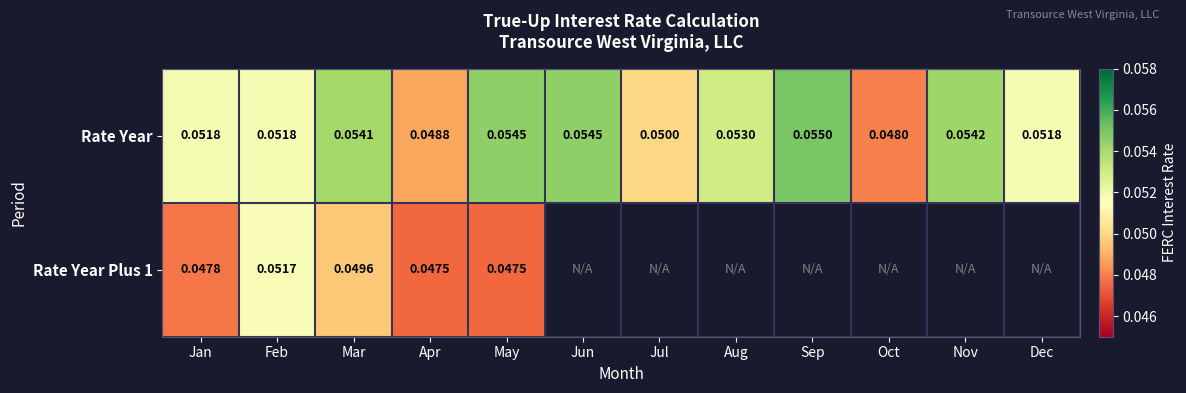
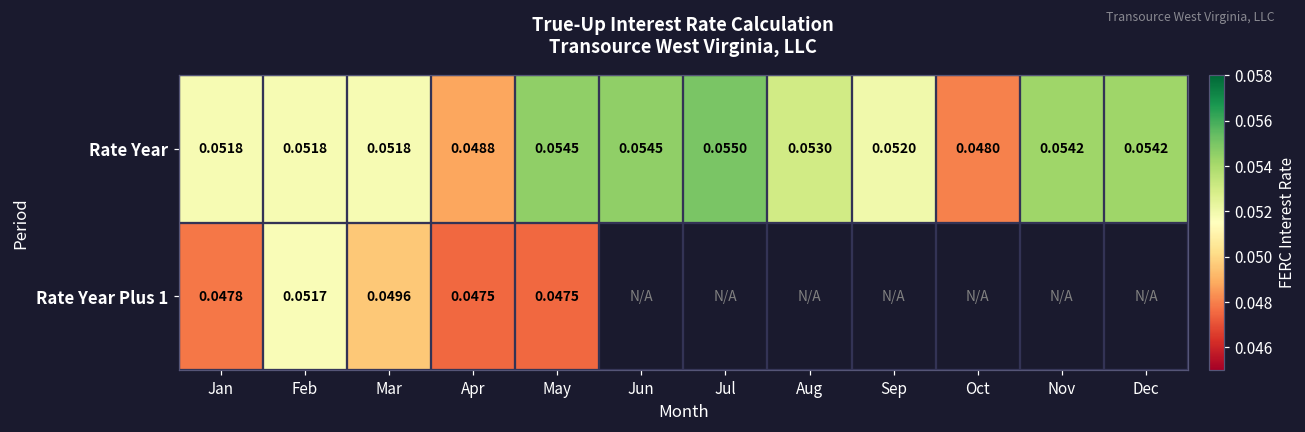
  {
    "Rate Year": {
      "Jan": 0.0518,
      "Feb": 0.0518,
-     "Mar": 0.0541,
+     "Mar": 0.0518,
      "Apr": 0.0488,
      "May": 0.0545,
      "Jun": 0.0545,
-     "Jul": 0.0500,
+     "Jul": 0.0550,
      "Aug": 0.0530,
-     "Sep": 0.0550,
+     "Sep": 0.0520,
      "Oct": 0.0480,
      "Nov": 0.0542,
-     "Dec": 0.0518
+     "Dec": 0.0542
    },
    "Rate Year Plus 1": {
      "Jan": 0.0478,
      "Feb": 0.0517,
      "Mar": 0.0496,
      "Apr": 0.0475,
      "May": 0.0475
    }
  }
